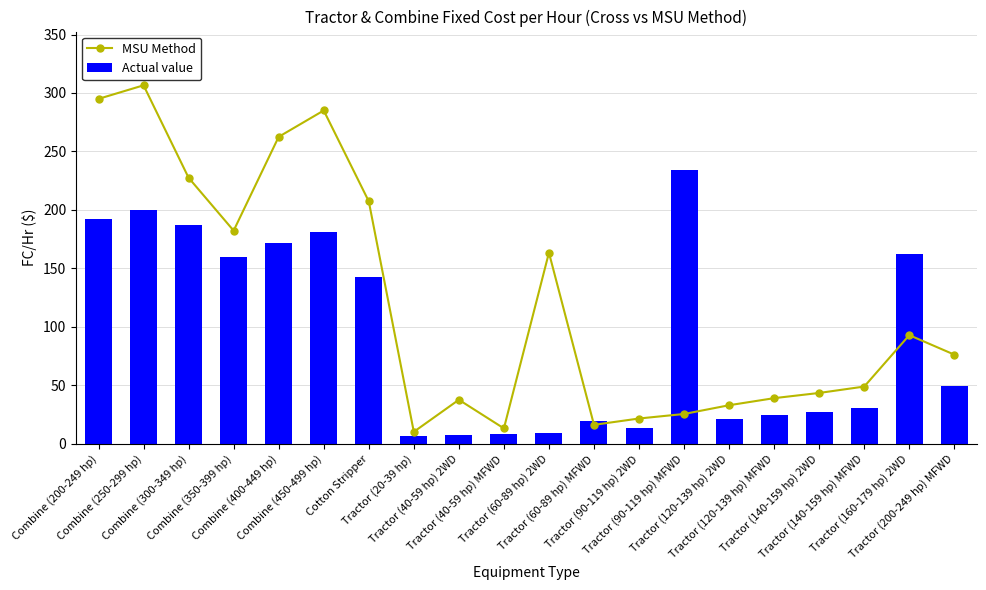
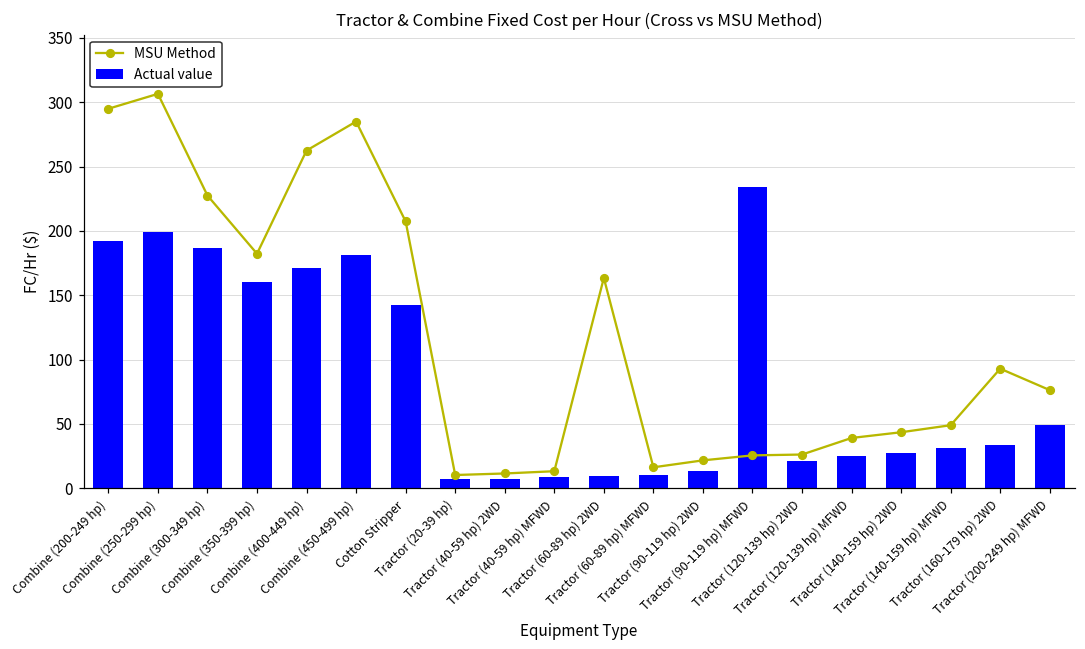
  {
    "MSU Method": {
      "Combine (200-249 hp)": 295,
      "Combine (250-299 hp)": 307,
      "Combine (300-349 hp)": 227,
      "Combine (350-399 hp)": 182,
      "Combine (400-449 hp)": 262,
      "Combine (450-499 hp)": 285,
      "Cotton Stripper": 207,
      "Tractor (20-39 hp)": 10,
-     "Tractor (40-59 hp) 2WD": 38,
+     "Tractor (40-59 hp) 2WD": 11,
      "Tractor (40-59 hp) MFWD": 13,
      "Tractor (60-89 hp) 2WD": 163,
      "Tractor (60-89 hp) MFWD": 16,
      "Tractor (90-119 hp) 2WD": 22,
      "Tractor (90-119 hp) MFWD": 25,
-     "Tractor (120-139 hp) 2WD": 33,
+     "Tractor (120-139 hp) 2WD": 26,
      "Tractor (120-139 hp) MFWD": 39,
      "Tractor (140-159 hp) 2WD": 43,
      "Tractor (140-159 hp) MFWD": 49,
      "Tractor (160-179 hp) 2WD": 93,
      "Tractor (200-249 hp) MFWD": 76
    },
    "Actual value": {
      "Combine (200-249 hp)": 192,
      "Combine (250-299 hp)": 199,
      "Combine (300-349 hp)": 187,
      "Combine (350-399 hp)": 160,
      "Combine (400-449 hp)": 171,
      "Combine (450-499 hp)": 181,
      "Cotton Stripper": 142,
      "Tractor (20-39 hp)": 7,
      "Tractor (40-59 hp) 2WD": 7,
      "Tractor (40-59 hp) MFWD": 8,
      "Tractor (60-89 hp) 2WD": 9,
-     "Tractor (60-89 hp) MFWD": 20,
+     "Tractor (60-89 hp) MFWD": 10,
      "Tractor (90-119 hp) 2WD": 14,
      "Tractor (90-119 hp) MFWD": 234,
      "Tractor (120-139 hp) 2WD": 21,
      "Tractor (120-139 hp) MFWD": 25,
      "Tractor (140-159 hp) 2WD": 28,
      "Tractor (140-159 hp) MFWD": 31,
-     "Tractor (160-179 hp) 2WD": 162,
+     "Tractor (160-179 hp) 2WD": 34,
      "Tractor (200-249 hp) MFWD": 49
    }
  }
